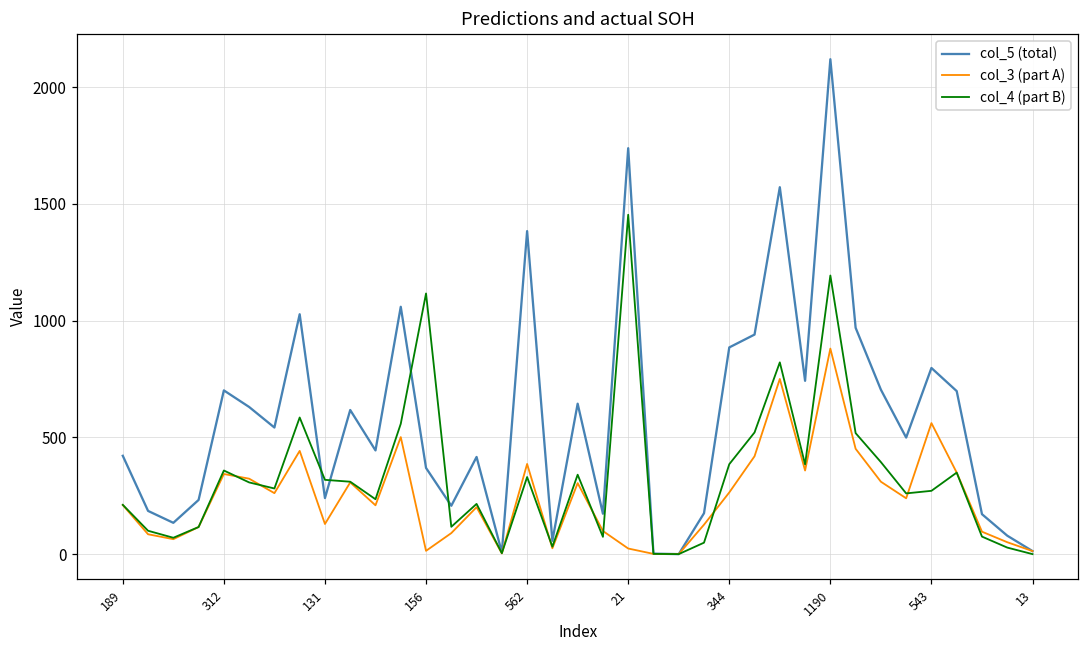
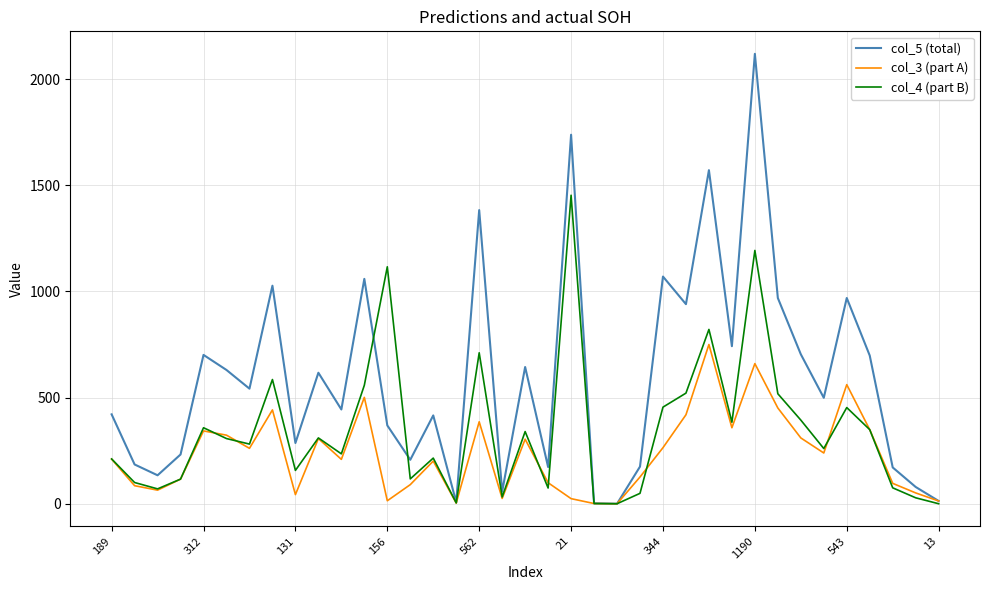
  {
    "col_5 (total)": {
      "189": 420,
      "312": 700,
-     "131": 240,
+     "131": 290,
      "156": 370,
      "562": 1380,
      "21": 1740,
-     "344": 890,
+     "344": 1070,
      "1190": 2120,
-     "543": 800
+     "543": 970
    },
    "col_3 (part A)": {
      "312": 340,
-     "131": 130,
+     "131": 40,
      "156": 10,
      "562": 390,
      "21": 20,
      "344": 260,
-     "1190": 880,
+     "1190": 660,
      "543": 560
    },
    "col_4 (part B)": {
      "312": 360,
-     "131": 320,
+     "131": 160,
      "156": 1120,
-     "562": 330,
+     "562": 710,
      "21": 1450,
-     "344": 390,
+     "344": 460,
      "1190": 1190,
-     "543": 270,
+     "543": 450,
      "13": 0
    }
  }
